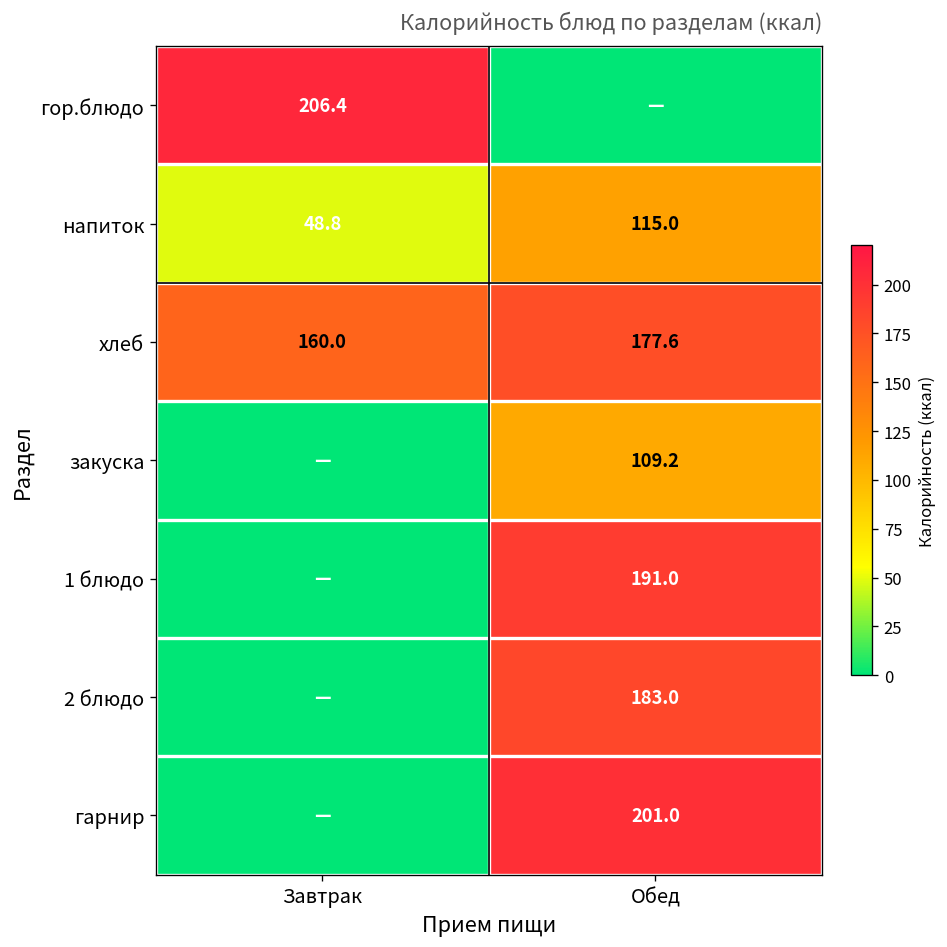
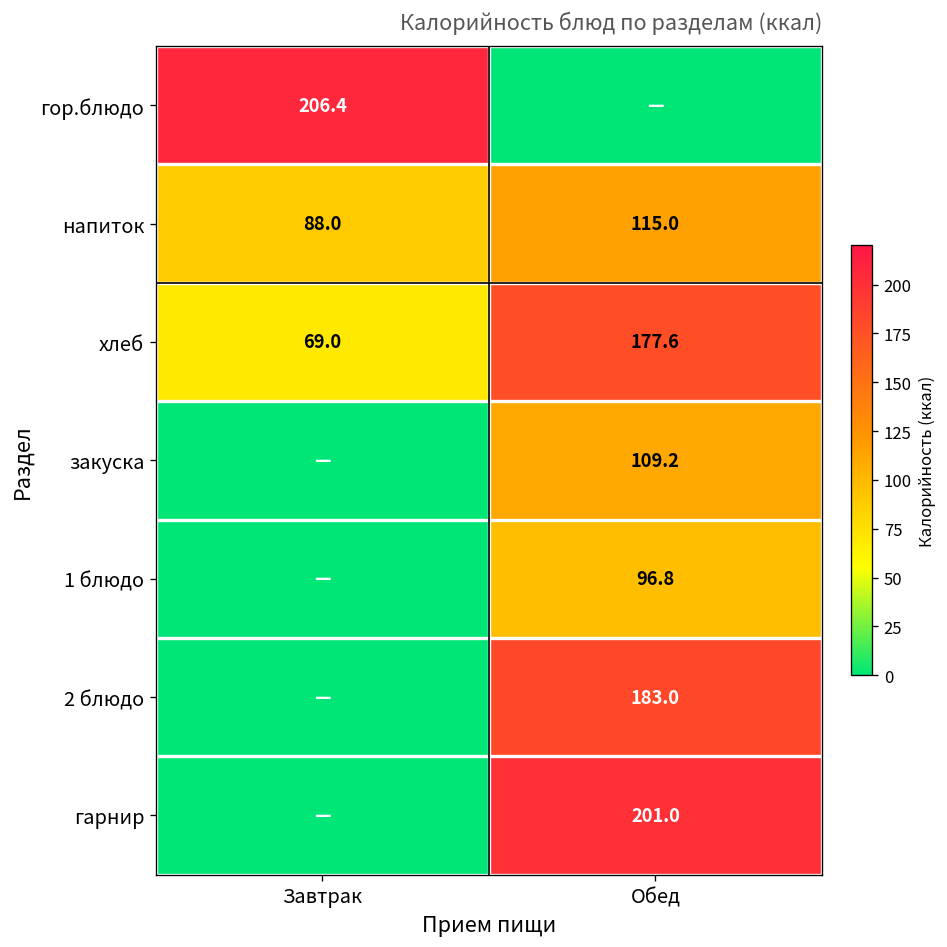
  {
    "гор.блюдо": {
      "Завтрак": 206.4
    },
    "напиток": {
-     "Завтрак": 48.8,
+     "Завтрак": 88.0,
      "Обед": 115.0
    },
    "хлеб": {
-     "Завтрак": 160.0,
+     "Завтрак": 69.0,
      "Обед": 177.6
    },
    "закуска": {
      "Обед": 109.2
    },
    "1 блюдо": {
-     "Обед": 191.0
+     "Обед": 96.8
    },
    "2 блюдо": {
      "Обед": 183.0
    },
    "гарнир": {
      "Обед": 201.0
    }
  }
